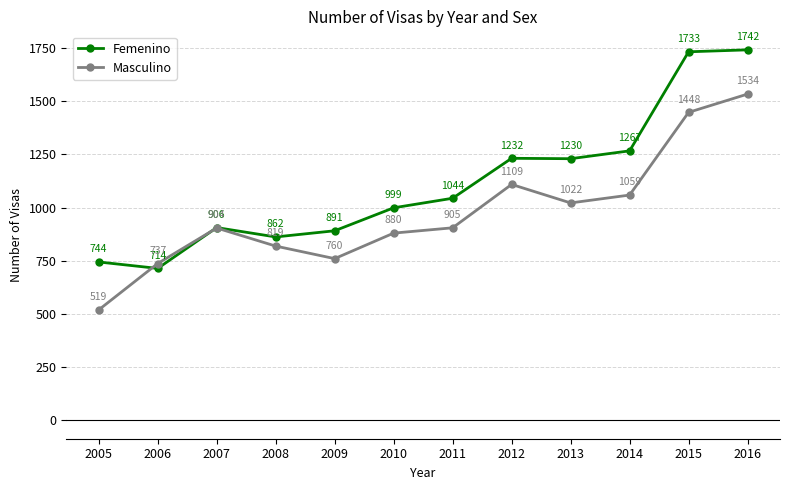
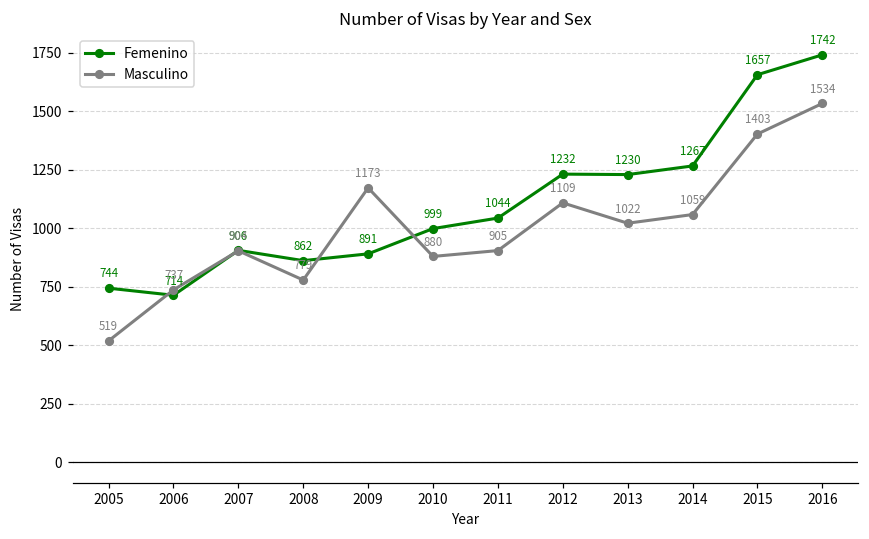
  {
    "Femenino": {
      "2005": 744,
      "2008": 862,
      "2009": 891,
      "2010": 999,
      "2011": 1044,
      "2012": 1232,
      "2013": 1230,
      "2014": 1267,
-     "2015": 1733,
+     "2015": 1657,
      "2016": 1742
    },
    "Masculino": {
      "2005": 519,
-     "2008": 819,
-     "2009": 760,
+     "2008": 779,
+     "2009": 1173,
      "2010": 880,
      "2011": 905,
      "2012": 1109,
      "2013": 1022,
      "2014": 1059,
-     "2015": 1448,
+     "2015": 1403,
      "2016": 1534
    }
  }
